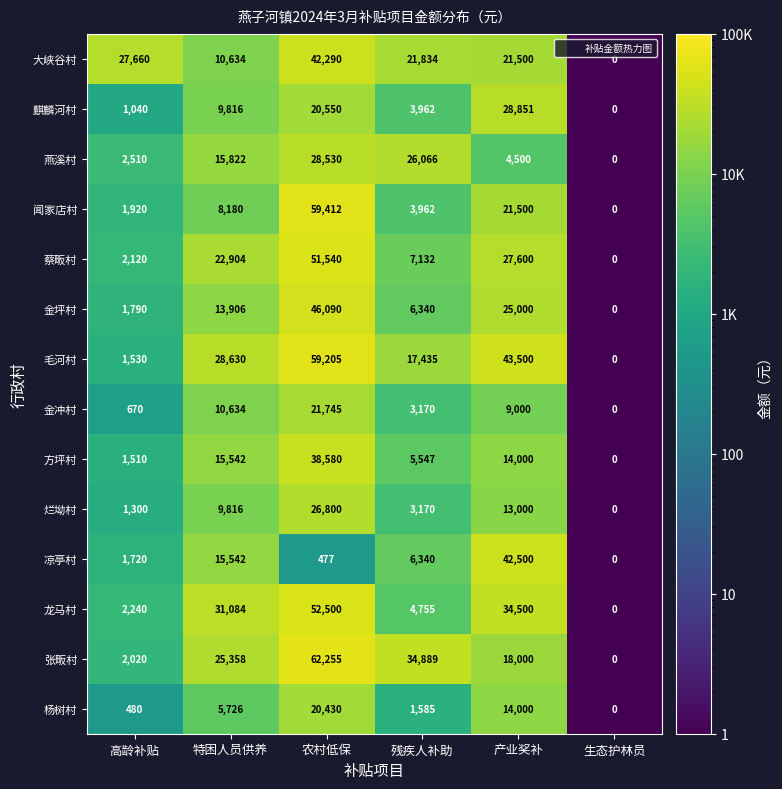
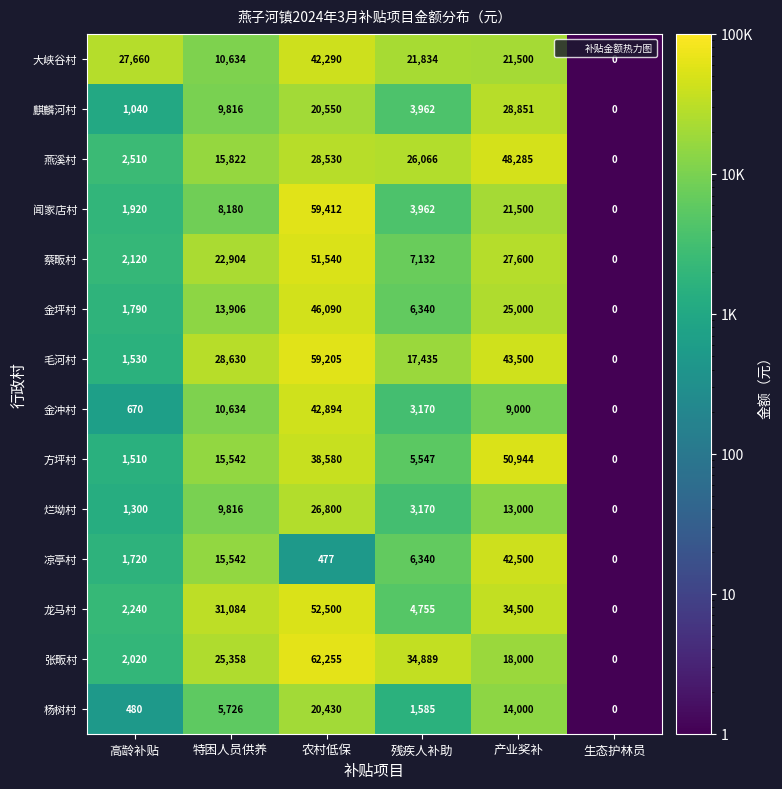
  {
    "大峡谷村": {
      "高龄补贴": "27,660",
      "特困人员供养": "10,634",
      "农村低保": "42,290",
      "残疾人补助": "21,834",
      "产业奖补": "21,500"
    },
    "麒麟河村": {
      "高龄补贴": "1,040",
      "特困人员供养": "9,816",
      "农村低保": "20,550",
      "残疾人补助": "3,962",
      "产业奖补": "28,851",
      "生态护林员": "0"
    },
    "燕溪村": {
      "高龄补贴": "2,510",
      "特困人员供养": "15,822",
      "农村低保": "28,530",
      "残疾人补助": "26,066",
-     "产业奖补": "4,500",
+     "产业奖补": "48,285",
      "生态护林员": "0"
    },
    "闻家店村": {
      "高龄补贴": "1,920",
      "特困人员供养": "8,180",
      "农村低保": "59,412",
      "残疾人补助": "3,962",
      "产业奖补": "21,500",
      "生态护林员": "0"
    },
    "蔡畈村": {
      "高龄补贴": "2,120",
      "特困人员供养": "22,904",
      "农村低保": "51,540",
      "残疾人补助": "7,132",
      "产业奖补": "27,600",
      "生态护林员": "0"
    },
    "金坪村": {
      "高龄补贴": "1,790",
      "特困人员供养": "13,906",
      "农村低保": "46,090",
      "残疾人补助": "6,340",
      "产业奖补": "25,000",
      "生态护林员": "0"
    },
    "毛河村": {
      "高龄补贴": "1,530",
      "特困人员供养": "28,630",
      "农村低保": "59,205",
      "残疾人补助": "17,435",
      "产业奖补": "43,500",
      "生态护林员": "0"
    },
    "金冲村": {
      "高龄补贴": "670",
      "特困人员供养": "10,634",
-     "农村低保": "21,745",
+     "农村低保": "42,894",
      "残疾人补助": "3,170",
      "产业奖补": "9,000",
      "生态护林员": "0"
    },
    "方坪村": {
      "高龄补贴": "1,510",
      "特困人员供养": "15,542",
      "农村低保": "38,580",
      "残疾人补助": "5,547",
-     "产业奖补": "14,000",
+     "产业奖补": "50,944",
      "生态护林员": "0"
    },
    "烂坳村": {
      "高龄补贴": "1,300",
      "特困人员供养": "9,816",
      "农村低保": "26,800",
      "残疾人补助": "3,170",
      "产业奖补": "13,000",
      "生态护林员": "0"
    },
    "凉亭村": {
      "高龄补贴": "1,720",
      "特困人员供养": "15,542",
      "农村低保": "477",
      "残疾人补助": "6,340",
      "产业奖补": "42,500",
      "生态护林员": "0"
    },
    "龙马村": {
      "高龄补贴": "2,240",
      "特困人员供养": "31,084",
      "农村低保": "52,500",
      "残疾人补助": "4,755",
      "产业奖补": "34,500",
      "生态护林员": "0"
    },
    "张畈村": {
      "高龄补贴": "2,020",
      "特困人员供养": "25,358",
      "农村低保": "62,255",
      "残疾人补助": "34,889",
      "产业奖补": "18,000",
      "生态护林员": "0"
    },
    "杨树村": {
      "高龄补贴": "480",
      "特困人员供养": "5,726",
      "农村低保": "20,430",
      "残疾人补助": "1,585",
      "产业奖补": "14,000",
      "生态护林员": "0"
    }
  }
